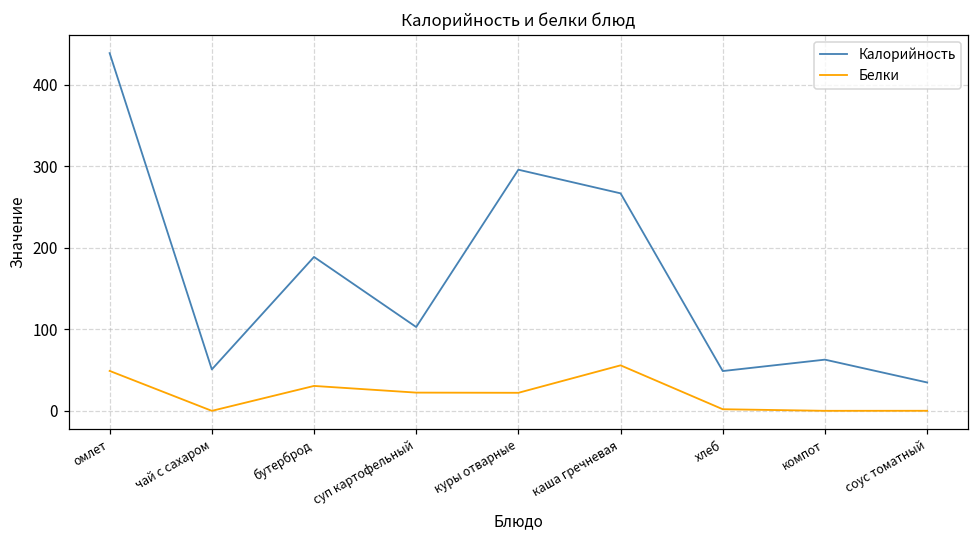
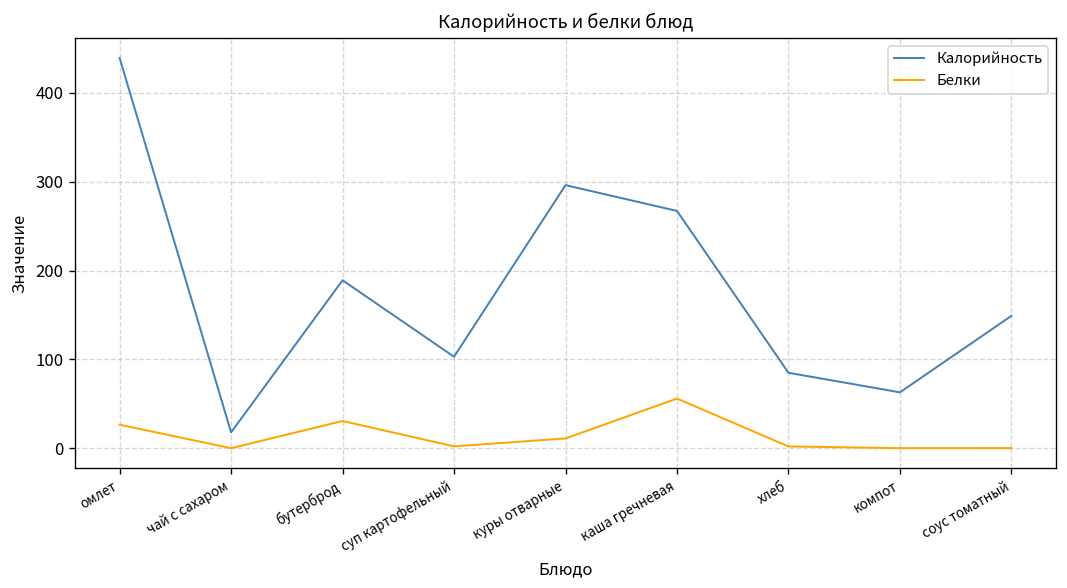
  {
    "Калорийность": {
      "омлет": 440,
-     "чай с сахаром": 50,
+     "чай с сахаром": 20,
      "бутерброд": 190,
      "суп картофельный": 100,
      "куры отварные": 300,
      "каша гречневая": 270,
-     "хлеб": 50,
+     "хлеб": 90,
      "компот": 60,
-     "соус томатный": 40
+     "соус томатный": 150
    },
    "Белки": {
-     "омлет": 50,
+     "омлет": 30,
      "чай с сахаром": 0,
      "бутерброд": 30,
-     "суп картофельный": 20,
-     "куры отварные": 20,
+     "суп картофельный": 0,
+     "куры отварные": 10,
      "каша гречневая": 60,
      "хлеб": 0,
      "компот": 0,
      "соус томатный": 0
    }
  }
